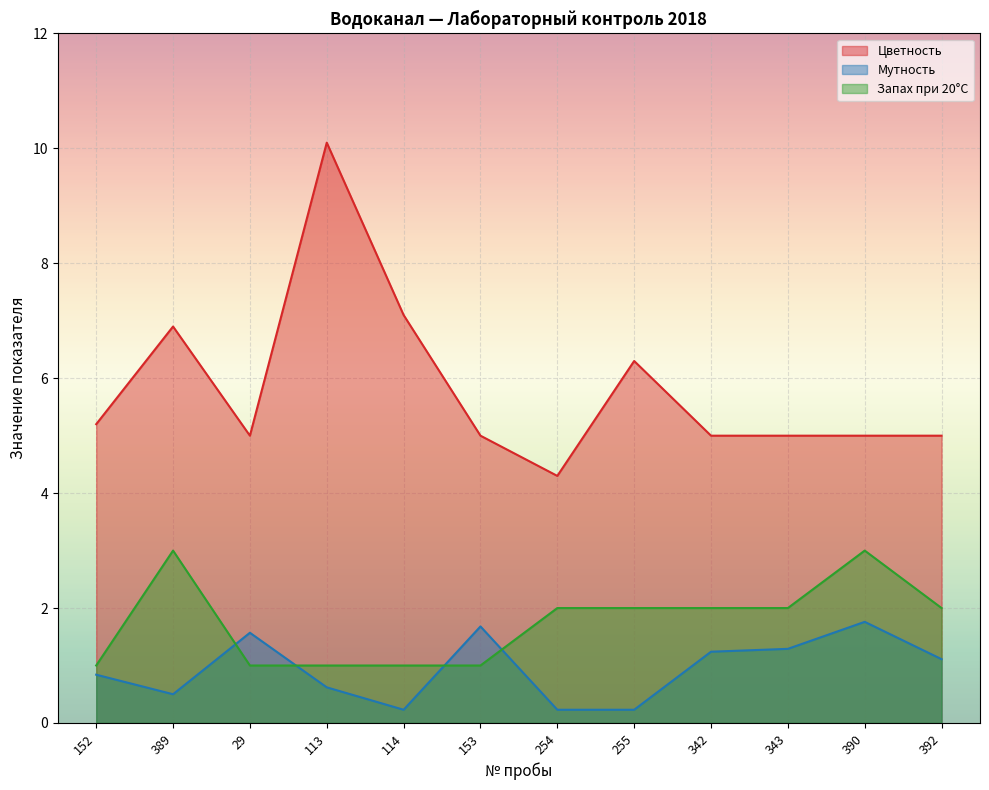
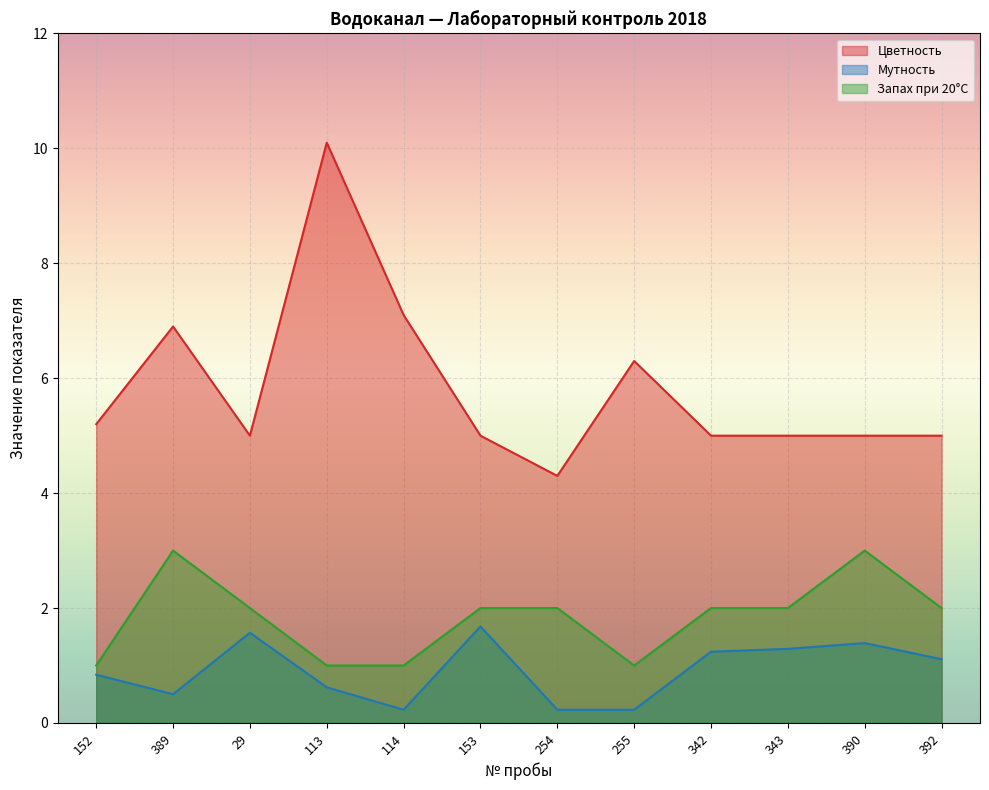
  {
    "Цветность": {
      "152": 5.2,
      "389": 6.9,
      "29": 5.0,
      "113": 10.1,
      "114": 7.1,
      "153": 5.0,
      "254": 4.3,
      "255": 6.3,
      "342": 5.0,
      "343": 5.0,
      "390": 5.0,
      "392": 5.0
    },
    "Мутность": {
      "152": 0.8,
      "389": 0.5,
      "29": 1.6,
      "113": 0.6,
      "114": 0.2,
      "153": 1.7,
      "254": 0.2,
      "255": 0.2,
      "342": 1.2,
      "343": 1.3,
-     "390": 1.8,
+     "390": 1.4,
      "392": 1.1
    },
    "Запах при 20°С": {
      "152": 1,
      "389": 3,
-     "29": 1,
+     "29": 2,
      "113": 1,
      "114": 1,
-     "153": 1,
+     "153": 2,
      "254": 2,
-     "255": 2,
+     "255": 1,
      "342": 2,
      "343": 2,
      "390": 3,
      "392": 2
    }
  }
